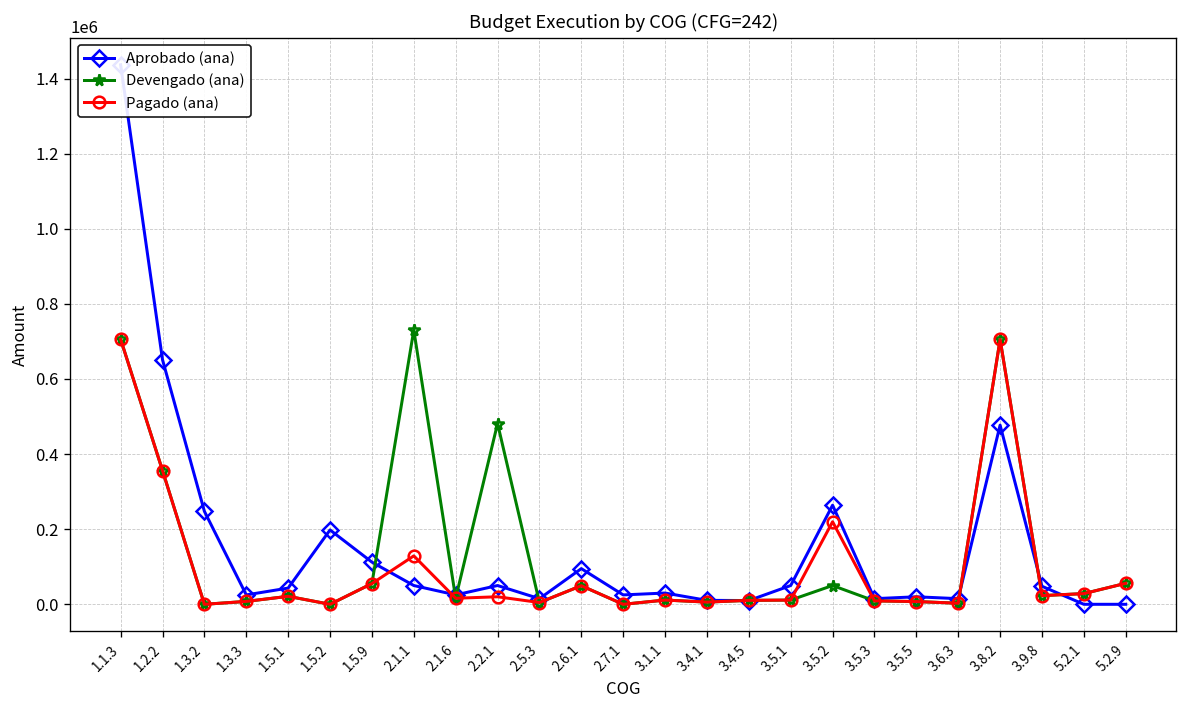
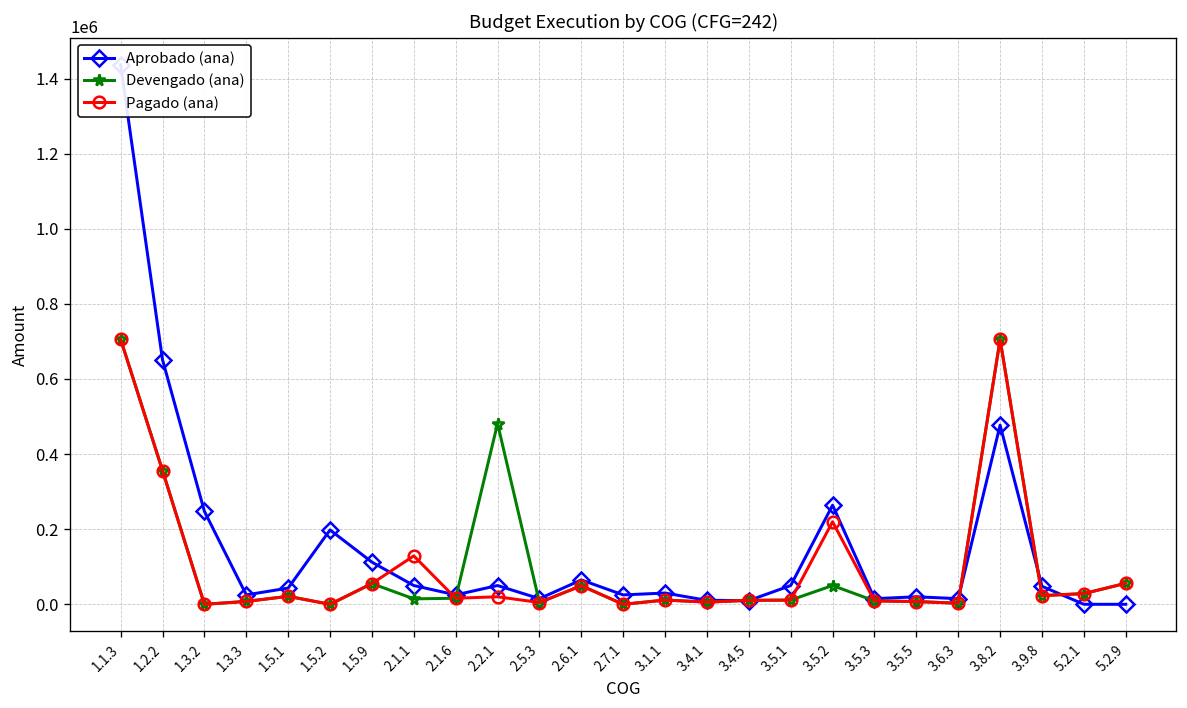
  {
    "Aprobado (ana)": {
      "1.2.2": 650000,
      "1.3.2": 250000,
      "1.3.3": 30000,
      "1.5.1": 40000,
      "1.5.2": 200000,
      "1.5.9": 110000,
      "2.1.1": 50000,
      "2.1.6": 30000,
      "2.2.1": 50000,
      "2.5.3": 20000,
-     "2.6.1": 100000,
+     "2.6.1": 60000,
      "2.7.1": 30000,
      "3.1.1": 30000,
      "3.5.1": 50000,
      "3.5.2": 260000,
      "3.5.5": 20000,
      "3.6.3": 20000,
      "3.8.2": 480000,
      "3.9.8": 50000,
      "5.2.1": 0,
      "5.2.9": 0
    },
    "Devengado (ana)": {
-     "2.1.1": 730000,
+     "2.1.1": 10000,
      "2.2.1": 480000,
      "3.5.2": 50000
    },
    "Pagado (ana)": {
      "2.1.1": 130000,
      "2.2.1": 20000,
      "3.5.2": 220000
    }
  }
